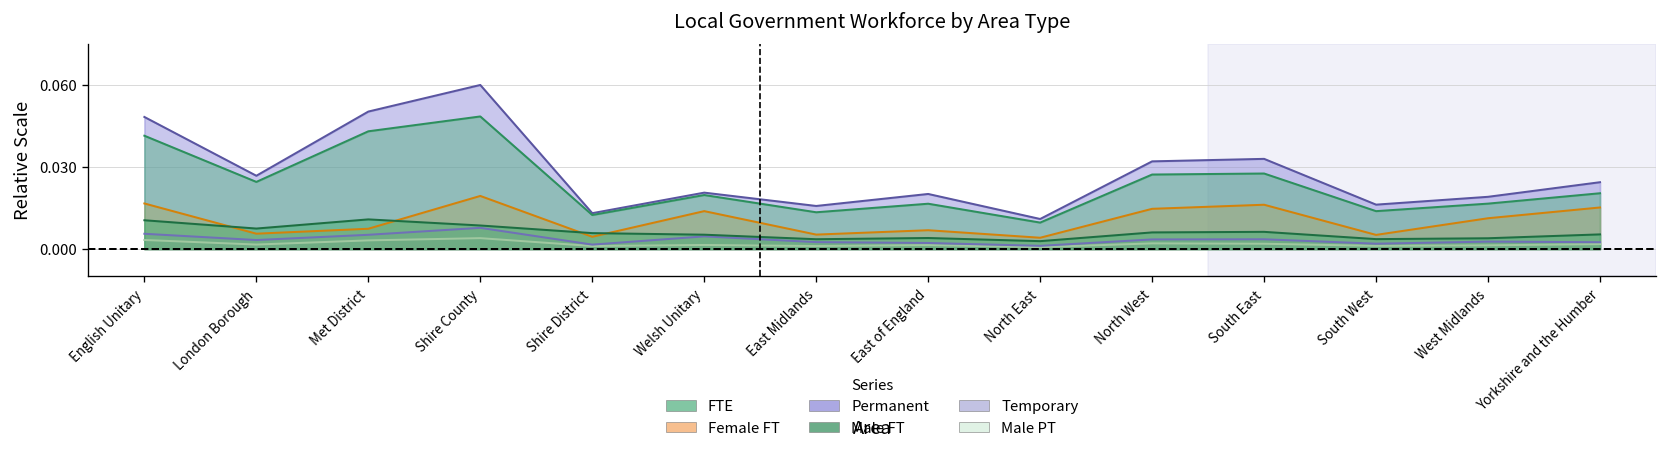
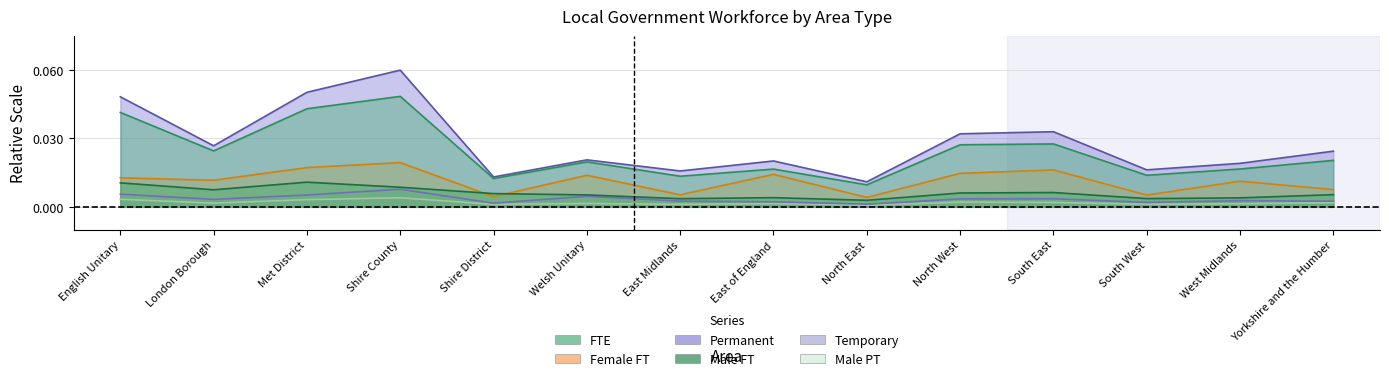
  {
    "Female FT": {
-     "English Unitary": 0.017,
-     "London Borough": 0.006,
-     "Met District": 0.007,
+     "English Unitary": 0.013,
+     "London Borough": 0.012,
+     "Met District": 0.017,
      "Shire County": 0.019,
      "Shire District": 0.004,
      "Welsh Unitary": 0.014,
      "East Midlands": 0.005,
-     "East of England": 0.007,
+     "East of England": 0.014,
      "North East": 0.004,
      "North West": 0.015,
      "South East": 0.016,
      "South West": 0.005,
      "West Midlands": 0.011,
-     "Yorkshire and the Humber": 0.015
+     "Yorkshire and the Humber": 0.008
    }
  }
